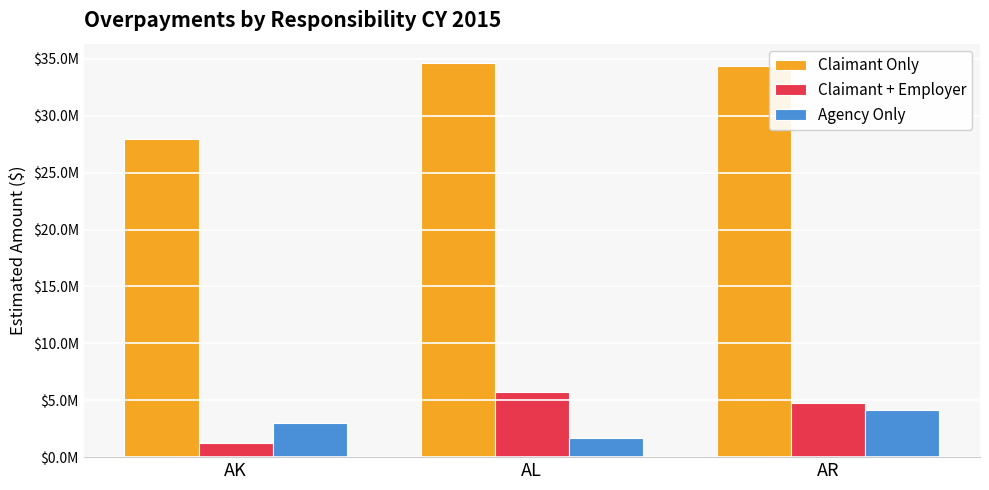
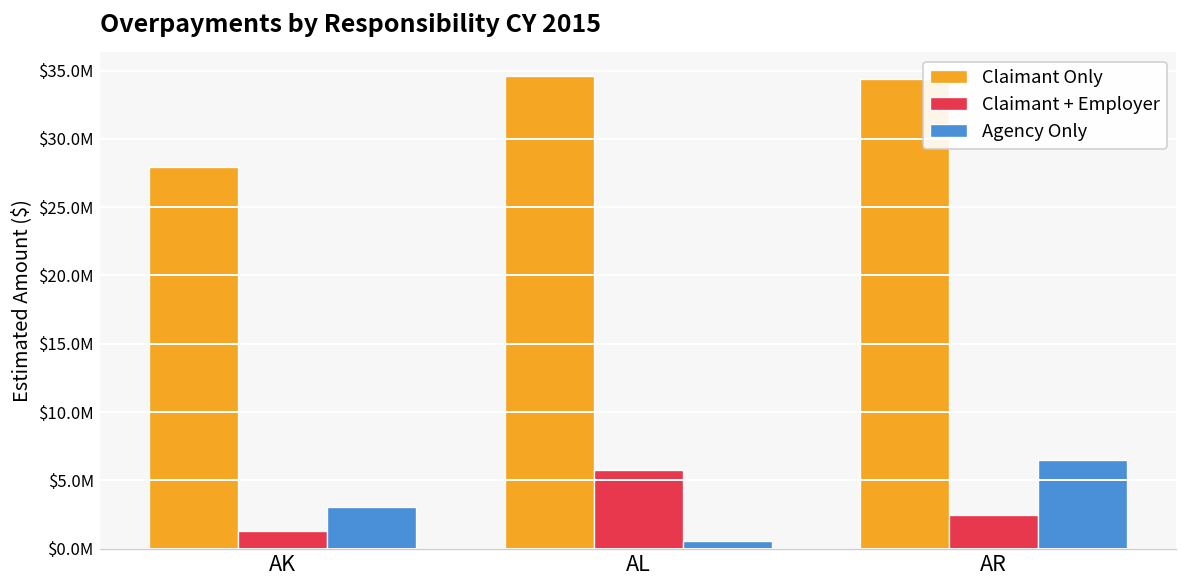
  {
    "Claimant Only": {
      "AK": "$28000000",
      "AL": "$34600000",
      "AR": "$34400000"
    },
    "Claimant + Employer": {
      "AK": "$1300000",
      "AL": "$5700000",
-     "AR": "$4800000"
+     "AR": "$2500000"
    },
    "Agency Only": {
      "AK": "$3000000",
-     "AL": "$1600000",
-     "AR": "$4100000"
+     "AL": "$600000",
+     "AR": "$6500000"
    }
  }
